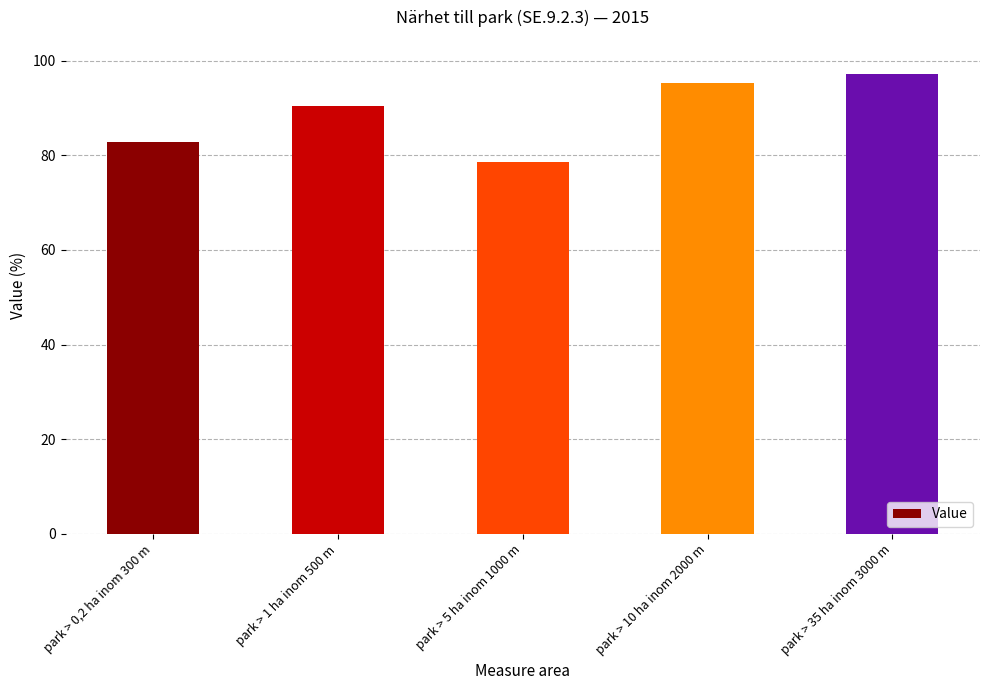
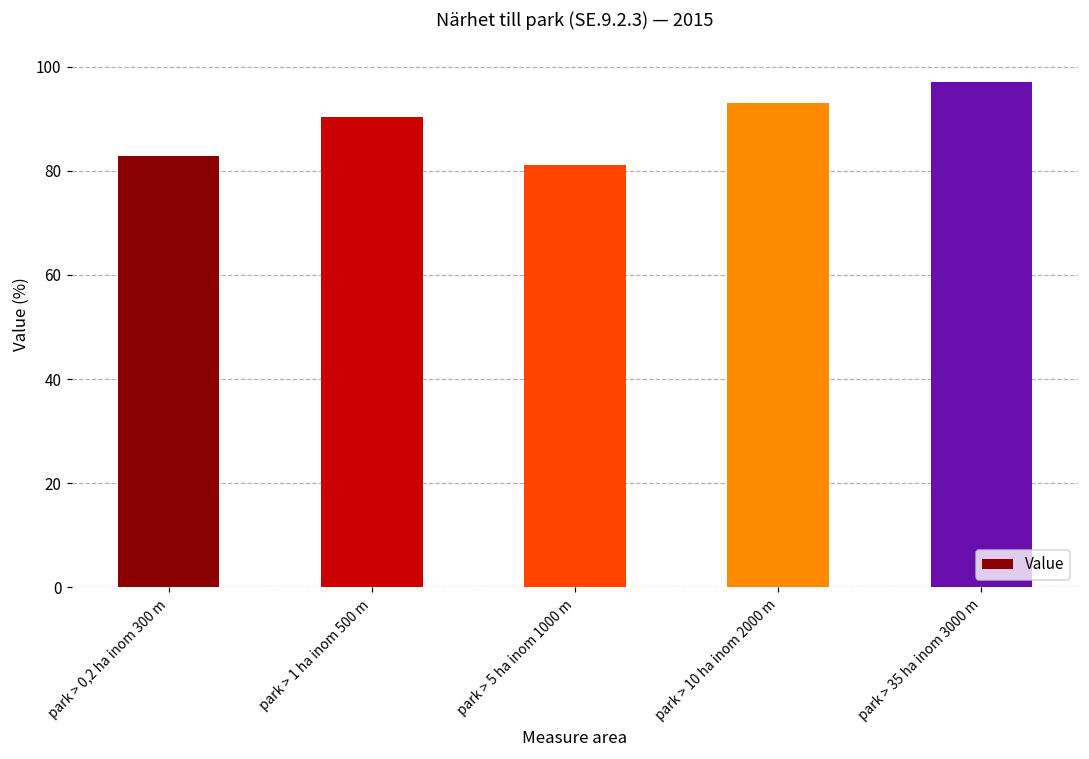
  {
    "park > 0,2 ha inom 300 m": 83,
    "park > 1 ha inom 500 m": 90,
-   "park > 5 ha inom 1000 m": 79,
-   "park > 10 ha inom 2000 m": 95,
+   "park > 5 ha inom 1000 m": 81,
+   "park > 10 ha inom 2000 m": 93,
    "park > 35 ha inom 3000 m": 97
  }
